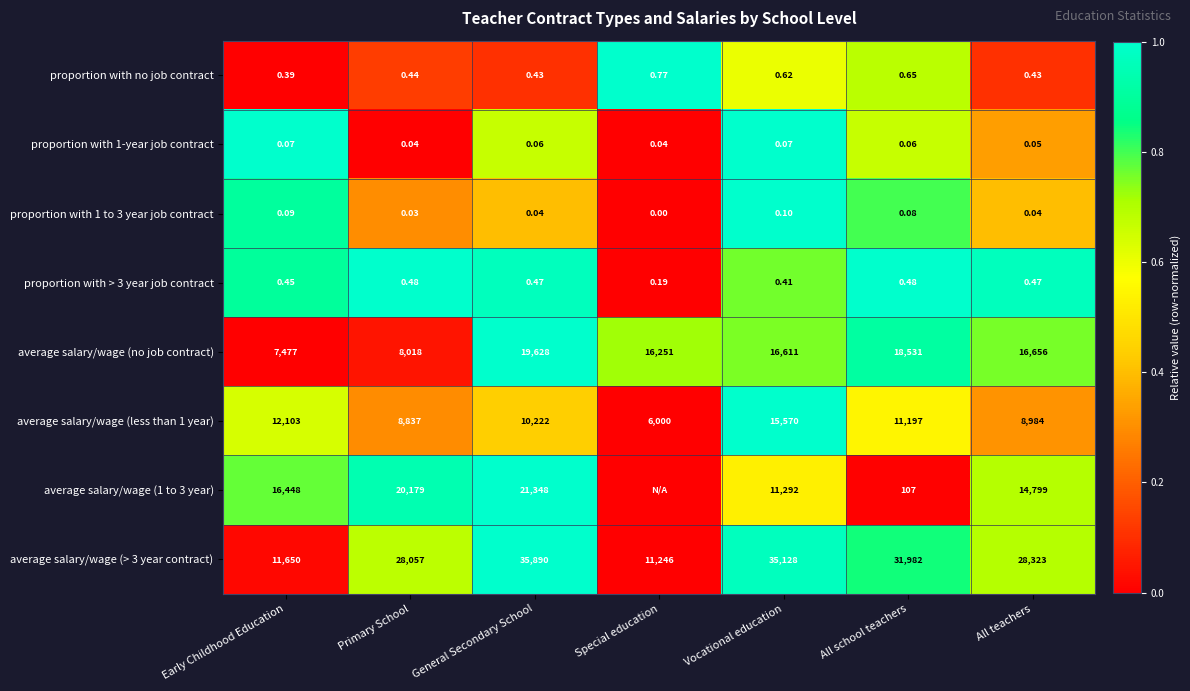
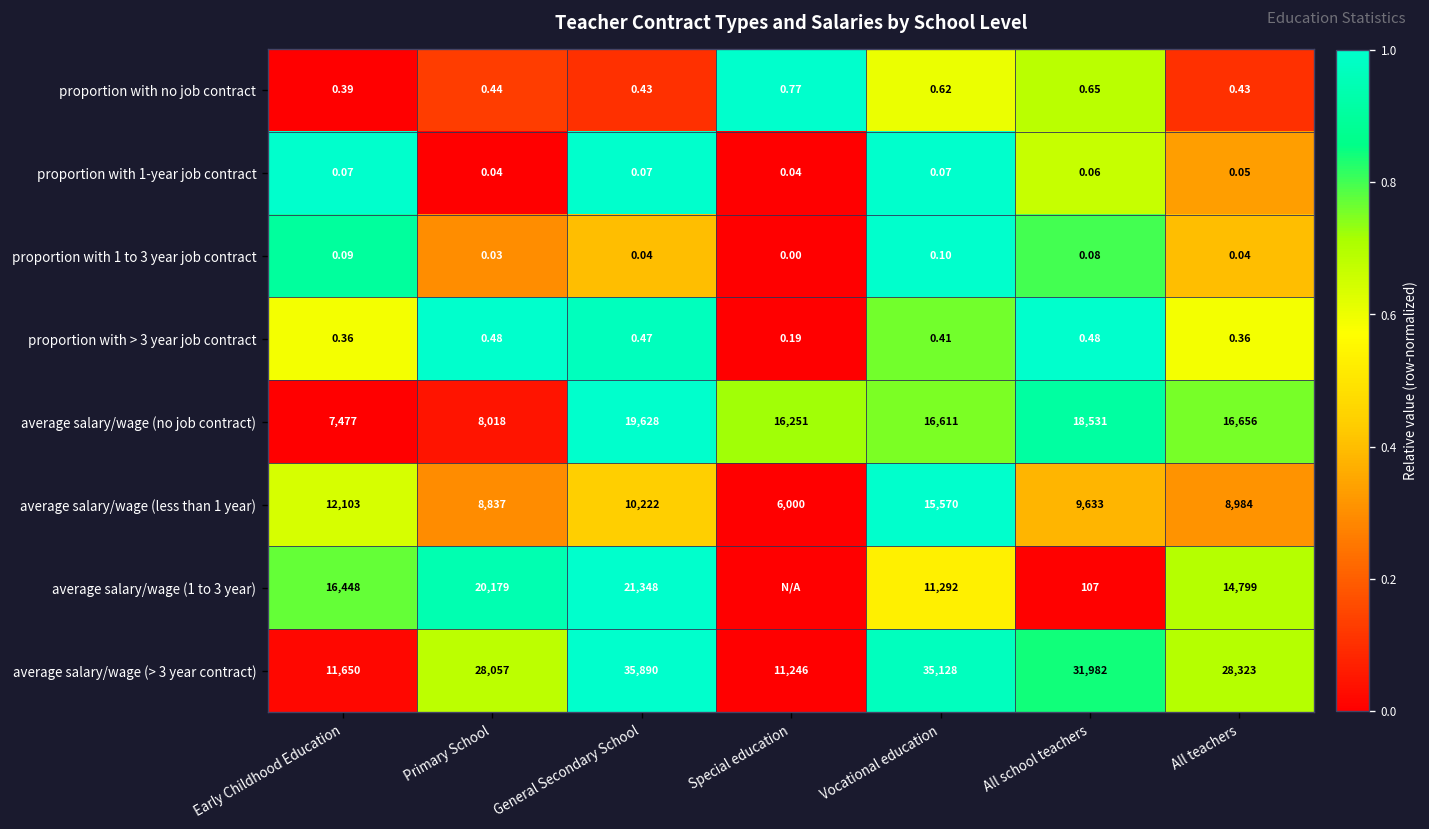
  {
    "proportion with no job contract": {
      "Early Childhood Education": "0.39",
      "Primary School": "0.44",
      "General Secondary School": "0.43",
      "Special education": "0.77",
      "Vocational education": "0.62",
      "All school teachers": "0.65",
      "All teachers": "0.43"
    },
    "proportion with 1-year job contract": {
      "Early Childhood Education": "0.07",
      "Primary School": "0.04",
-     "General Secondary School": "0.06",
+     "General Secondary School": "0.07",
      "Special education": "0.04",
      "Vocational education": "0.07",
      "All school teachers": "0.06",
      "All teachers": "0.05"
    },
    "proportion with 1 to 3 year job contract": {
      "Early Childhood Education": "0.09",
      "Primary School": "0.03",
      "General Secondary School": "0.04",
      "Special education": "0.00",
      "Vocational education": "0.10",
      "All school teachers": "0.08",
      "All teachers": "0.04"
    },
    "proportion with > 3 year job contract": {
-     "Early Childhood Education": "0.45",
+     "Early Childhood Education": "0.36",
      "Primary School": "0.48",
      "General Secondary School": "0.47",
      "Special education": "0.19",
      "Vocational education": "0.41",
      "All school teachers": "0.48",
-     "All teachers": "0.47"
+     "All teachers": "0.36"
    },
    "average salary/wage (no job contract)": {
      "Early Childhood Education": "7,477",
      "Primary School": "8,018",
      "General Secondary School": "19,628",
      "Special education": "16,251",
      "Vocational education": "16,611",
      "All school teachers": "18,531",
      "All teachers": "16,656"
    },
    "average salary/wage (less than 1 year)": {
      "Early Childhood Education": "12,103",
      "Primary School": "8,837",
      "General Secondary School": "10,222",
      "Special education": "6,000",
      "Vocational education": "15,570",
-     "All school teachers": "11,197",
+     "All school teachers": "9,633",
      "All teachers": "8,984"
    },
    "average salary/wage (1 to 3 year)": {
      "Early Childhood Education": "16,448",
      "Primary School": "20,179",
      "General Secondary School": "21,348",
      "Vocational education": "11,292",
      "All school teachers": "107",
      "All teachers": "14,799"
    },
    "average salary/wage (> 3 year contract)": {
      "Early Childhood Education": "11,650",
      "Primary School": "28,057",
      "General Secondary School": "35,890",
      "Special education": "11,246",
      "Vocational education": "35,128",
      "All school teachers": "31,982",
      "All teachers": "28,323"
    }
  }
